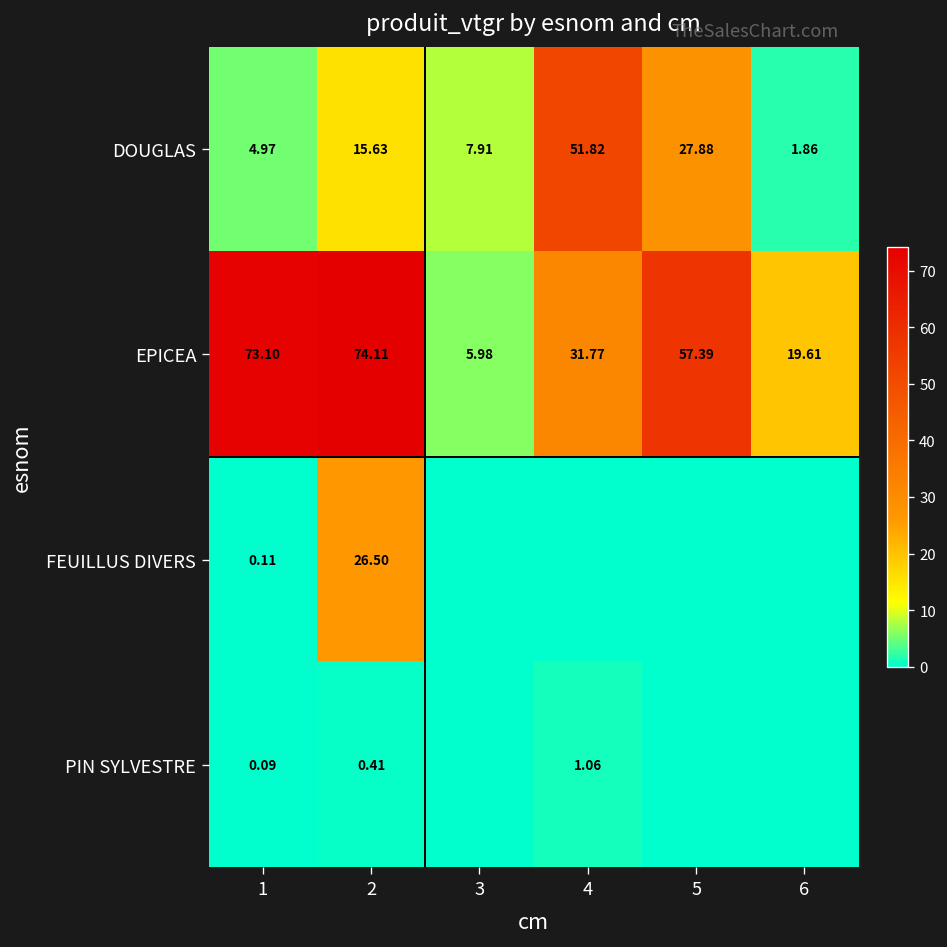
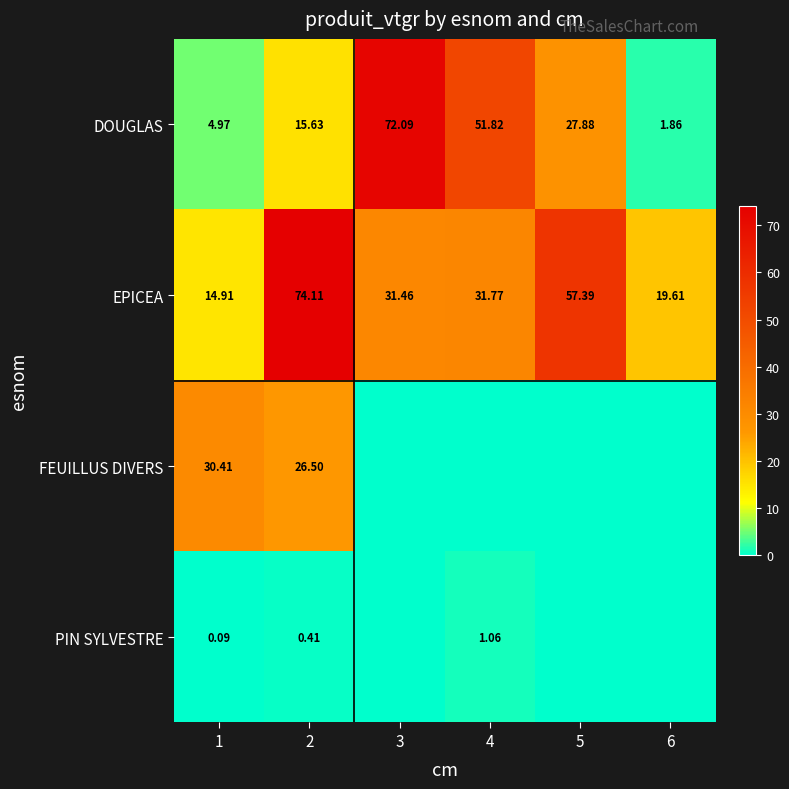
  {
    "DOUGLAS": {
      "1": 4.97,
      "2": 15.63,
-     "3": 7.91,
+     "3": 72.09,
      "4": 51.82,
      "5": 27.88,
      "6": 1.86
    },
    "EPICEA": {
-     "1": 73.10,
+     "1": 14.91,
      "2": 74.11,
-     "3": 5.98,
+     "3": 31.46,
      "4": 31.77,
      "5": 57.39,
      "6": 19.61
    },
    "FEUILLUS DIVERS": {
-     "1": 0.11,
+     "1": 30.41,
      "2": 26.50
    },
    "PIN SYLVESTRE": {
      "1": 0.09,
      "2": 0.41,
      "4": 1.06
    }
  }
